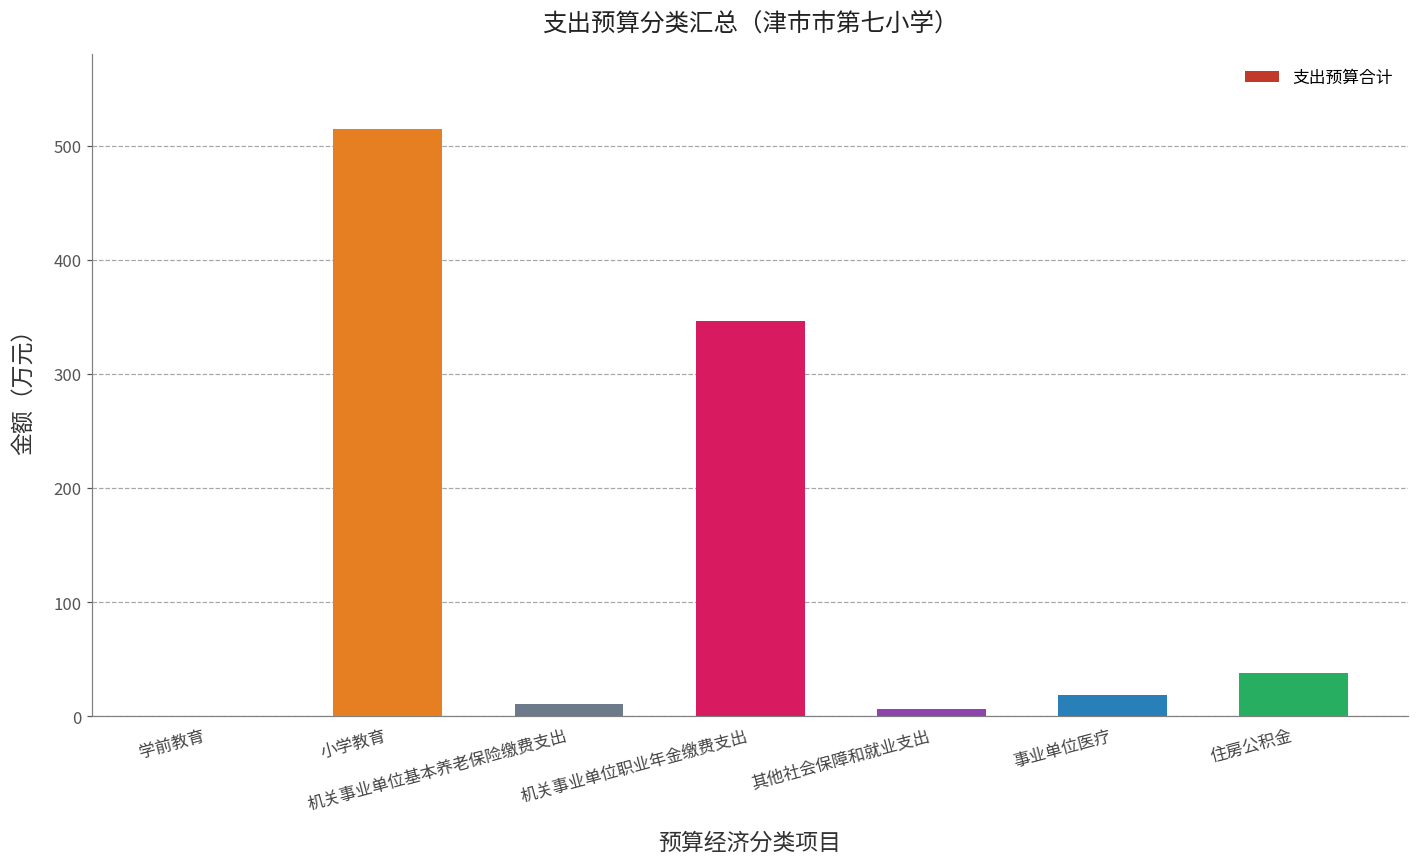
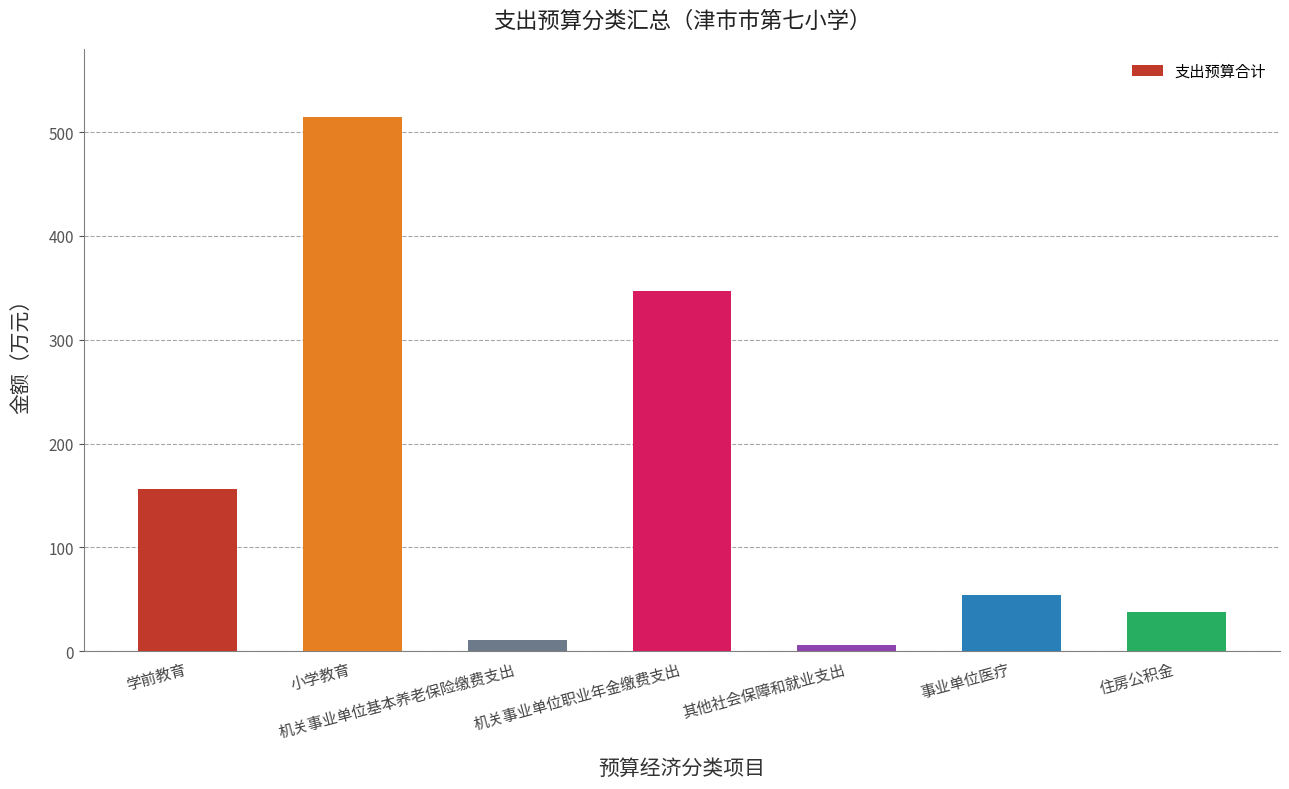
  {
-   "学前教育": 0,
+   "学前教育": 157,
    "小学教育": 515,
    "机关事业单位基本养老保险缴费支出": 11,
    "机关事业单位职业年金缴费支出": 347,
    "其他社会保障和就业支出": 6,
-   "事业单位医疗": 19,
+   "事业单位医疗": 54,
    "住房公积金": 38
  }
